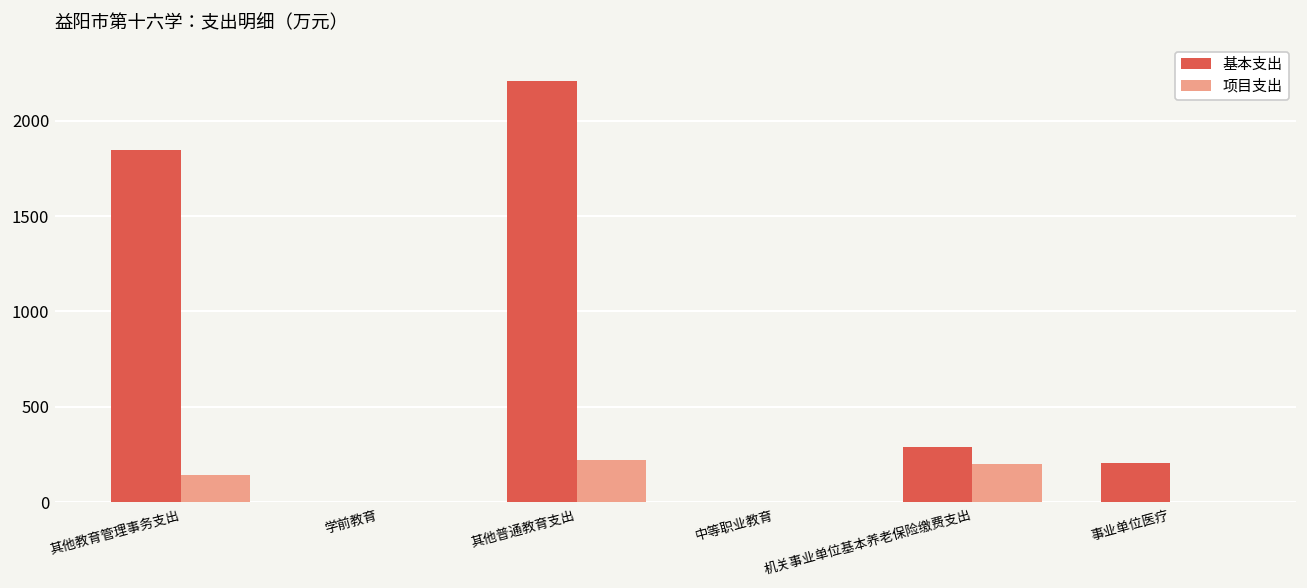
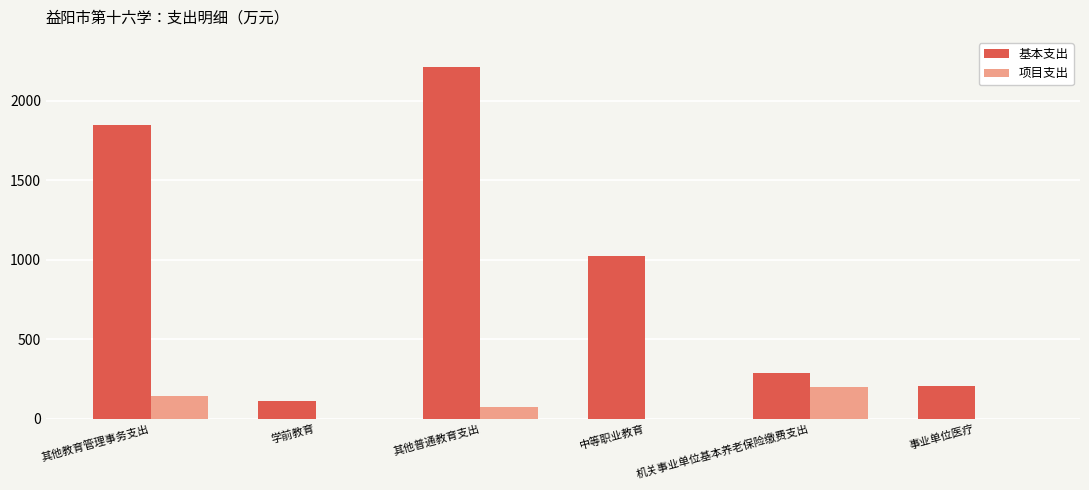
  {
    "基本支出": {
      "其他教育管理事务支出": 1850,
-     "学前教育": 0,
+     "学前教育": 110,
      "其他普通教育支出": 2210,
-     "中等职业教育": 0,
+     "中等职业教育": 1030,
      "机关事业单位基本养老保险缴费支出": 290,
      "事业单位医疗": 210
    },
    "项目支出": {
      "其他教育管理事务支出": 140,
      "学前教育": 0,
-     "其他普通教育支出": 220,
+     "其他普通教育支出": 70,
      "中等职业教育": 0,
      "机关事业单位基本养老保险缴费支出": 200,
      "事业单位医疗": 0
    }
  }
